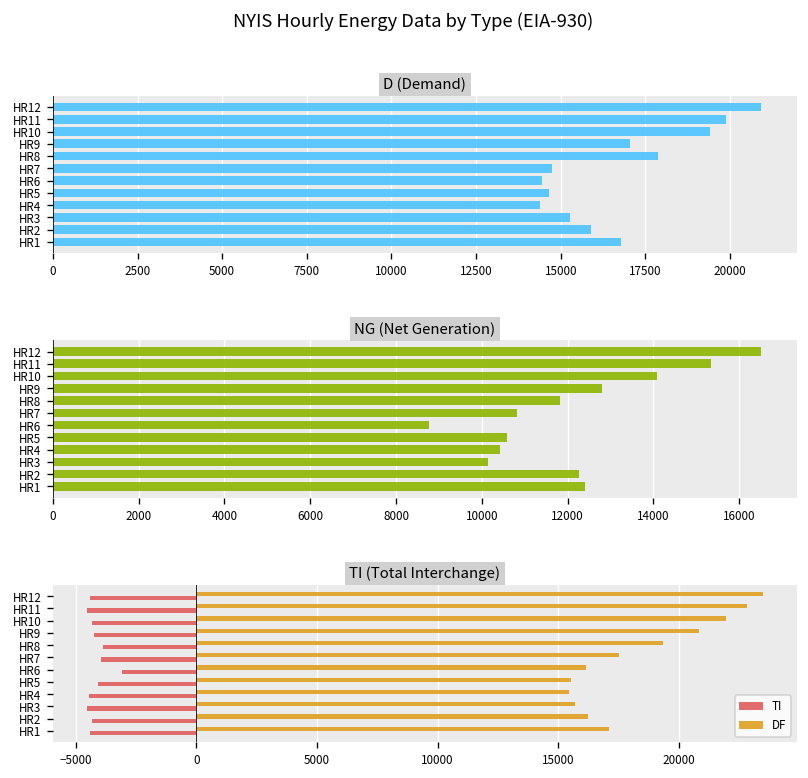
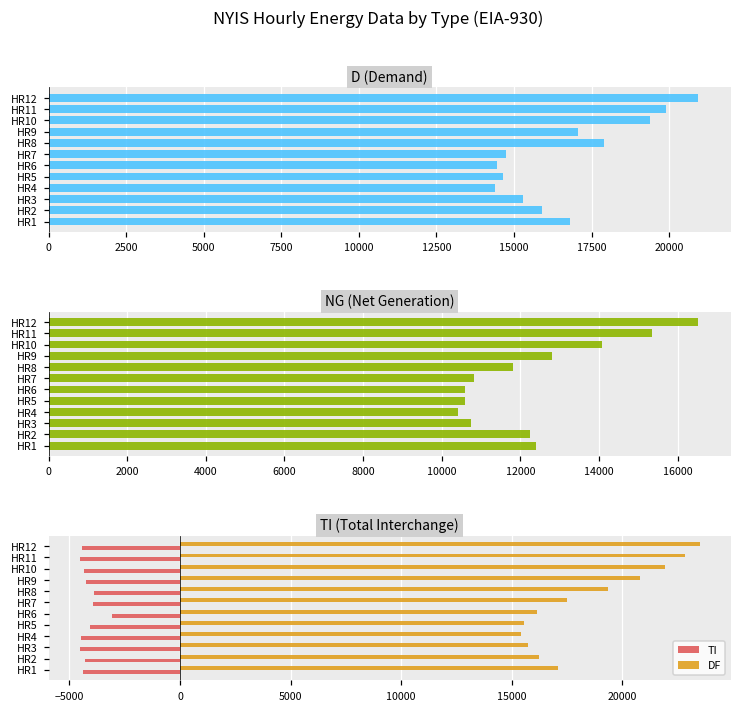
  {
    "D (Demand)": {
      "HR12": 20900,
      "HR11": 19900,
      "HR10": 19400,
      "HR9": 17000,
      "HR8": 17900,
      "HR7": 14800,
      "HR6": 14500,
      "HR5": 14700,
      "HR4": 14400,
      "HR3": 15300,
      "HR2": 15900,
      "HR1": 16800
    },
    "NG (Net Generation)": {
      "HR12": 16500,
      "HR11": 15400,
      "HR10": 14100,
      "HR9": 12800,
      "HR8": 11800,
      "HR7": 10800,
-     "HR6": 8800,
+     "HR6": 10600,
      "HR5": 10600,
      "HR4": 10400,
-     "HR3": 10200,
+     "HR3": 10700,
      "HR2": 12300,
      "HR1": 12400
    },
    "TI (Total Interchange)": {
      "TI": {
        "HR12": -4400,
        "HR11": -4500,
        "HR10": -4300,
        "HR9": -4200,
        "HR8": -3900,
        "HR7": -3900,
        "HR6": -3100,
        "HR5": -4100,
        "HR4": -4500,
        "HR3": -4500,
        "HR2": -4300,
        "HR1": -4400
      },
      "DF": {
        "HR12": 23500,
        "HR11": 22800,
        "HR10": 21900,
        "HR9": 20800,
        "HR8": 19300,
        "HR7": 17500,
        "HR6": 16200,
        "HR5": 15500,
        "HR4": 15400,
        "HR3": 15700,
        "HR2": 16200,
        "HR1": 17100
      }
    }
  }
